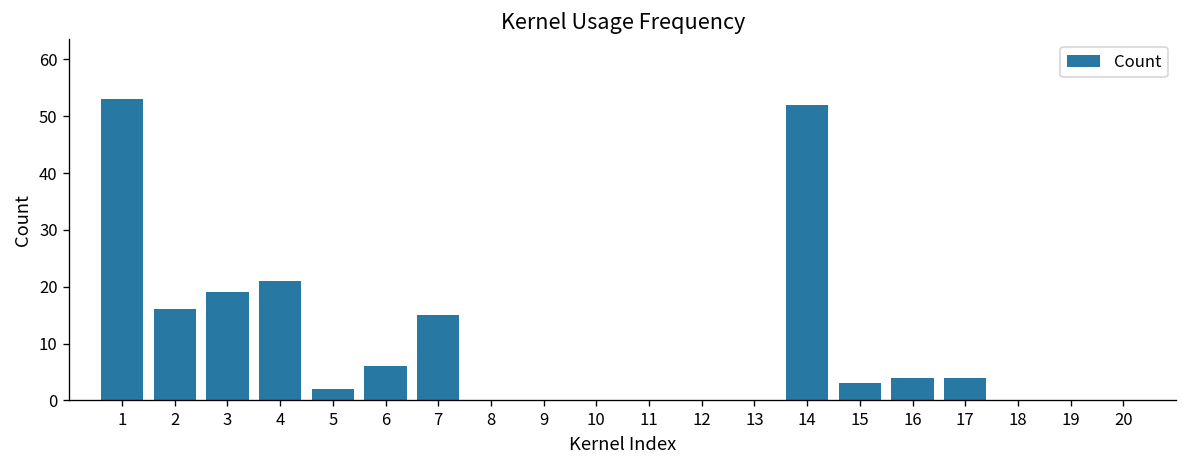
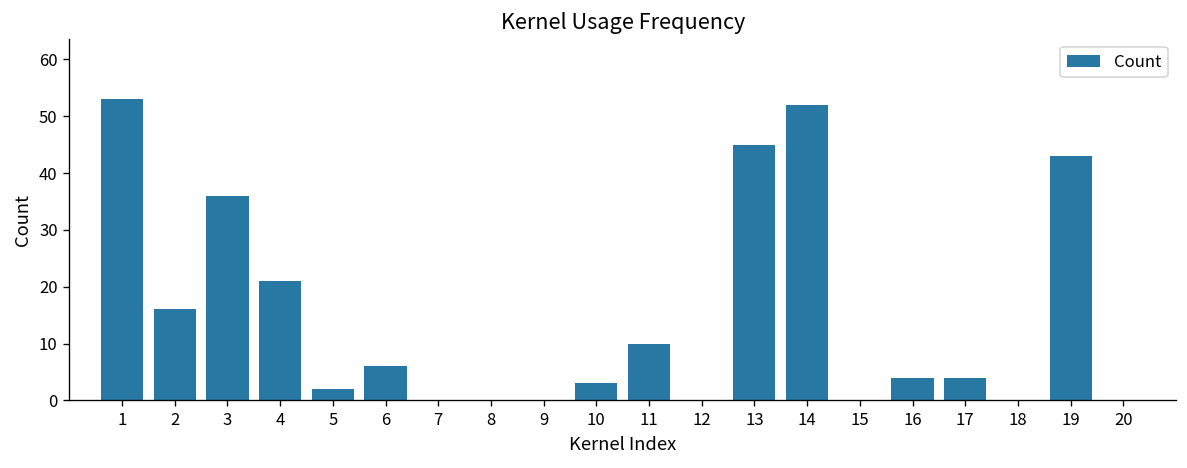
  {
    "1": 53,
    "2": 16,
-   "3": 19,
+   "3": 36,
    "4": 21,
    "5": 2,
    "6": 6,
-   "7": 15,
+   "7": 0,
    "8": 0,
    "9": 0,
-   "10": 0,
-   "11": 0,
+   "10": 3,
+   "11": 10,
    "12": 0,
-   "13": 0,
+   "13": 45,
    "14": 52,
-   "15": 3,
+   "15": 0,
    "16": 4,
    "17": 4,
    "18": 0,
-   "19": 0,
+   "19": 43,
    "20": 0
  }
